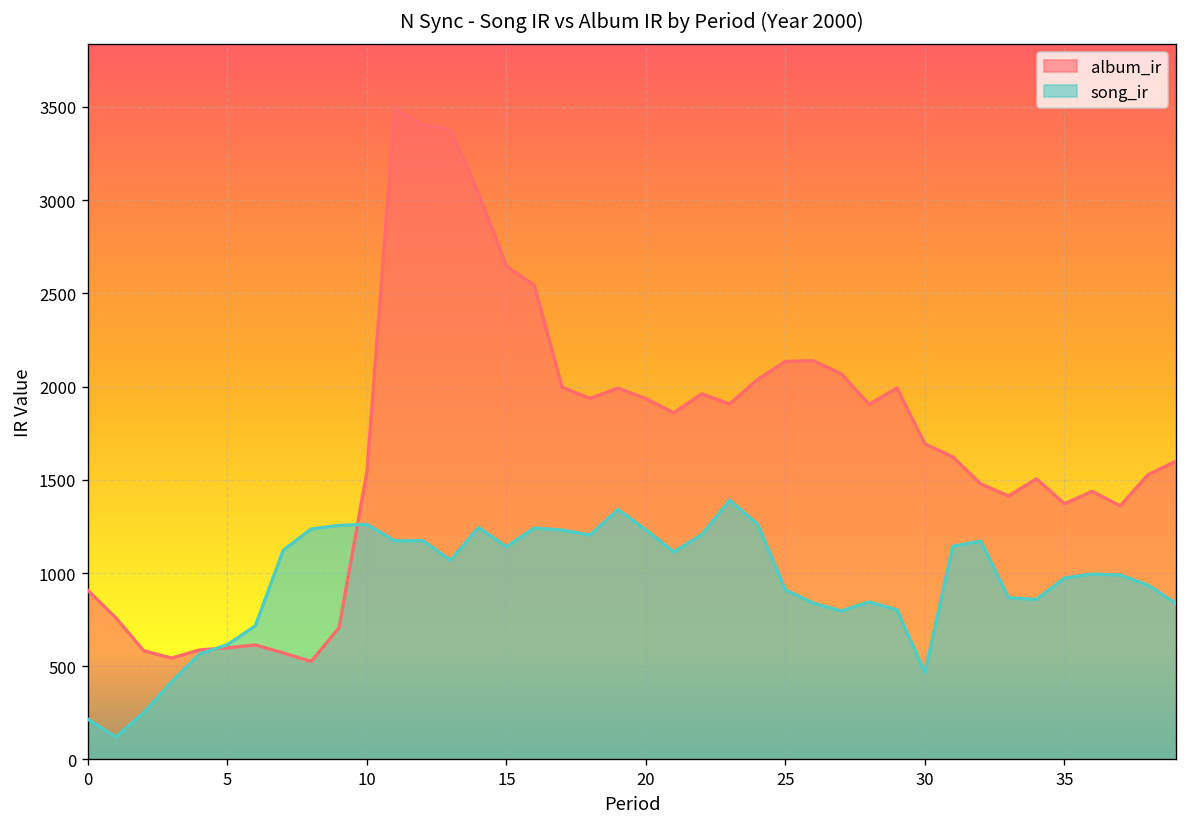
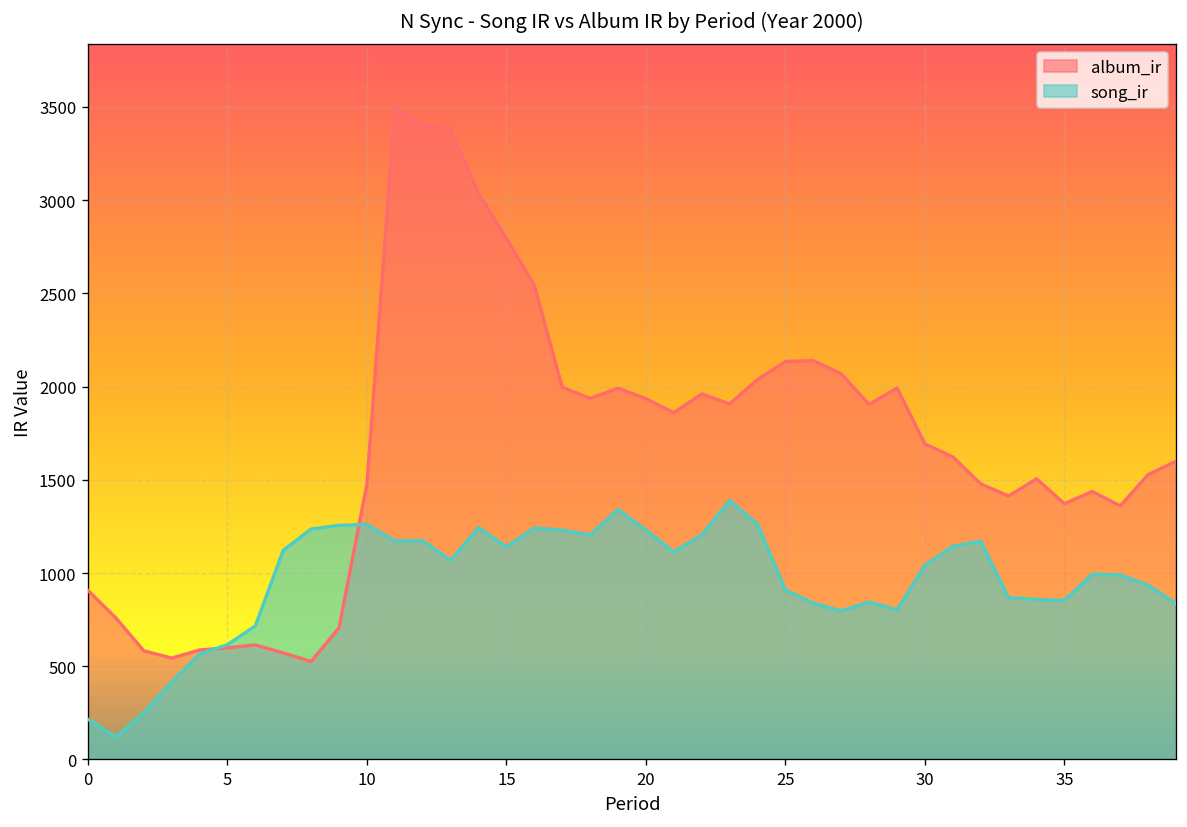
  {
    "album_ir": {
      "0": 910,
      "5": 600,
-     "10": 1540,
-     "15": 2650,
+     "10": 1480,
+     "15": 2800,
      "20": 1940,
      "25": 2130,
      "30": 1690,
      "35": 1370
    },
    "song_ir": {
      "0": 220,
      "5": 620,
      "10": 1260,
      "15": 1140,
      "20": 1230,
      "25": 910,
-     "30": 460,
-     "35": 970
+     "30": 1040,
+     "35": 850
    }
  }
